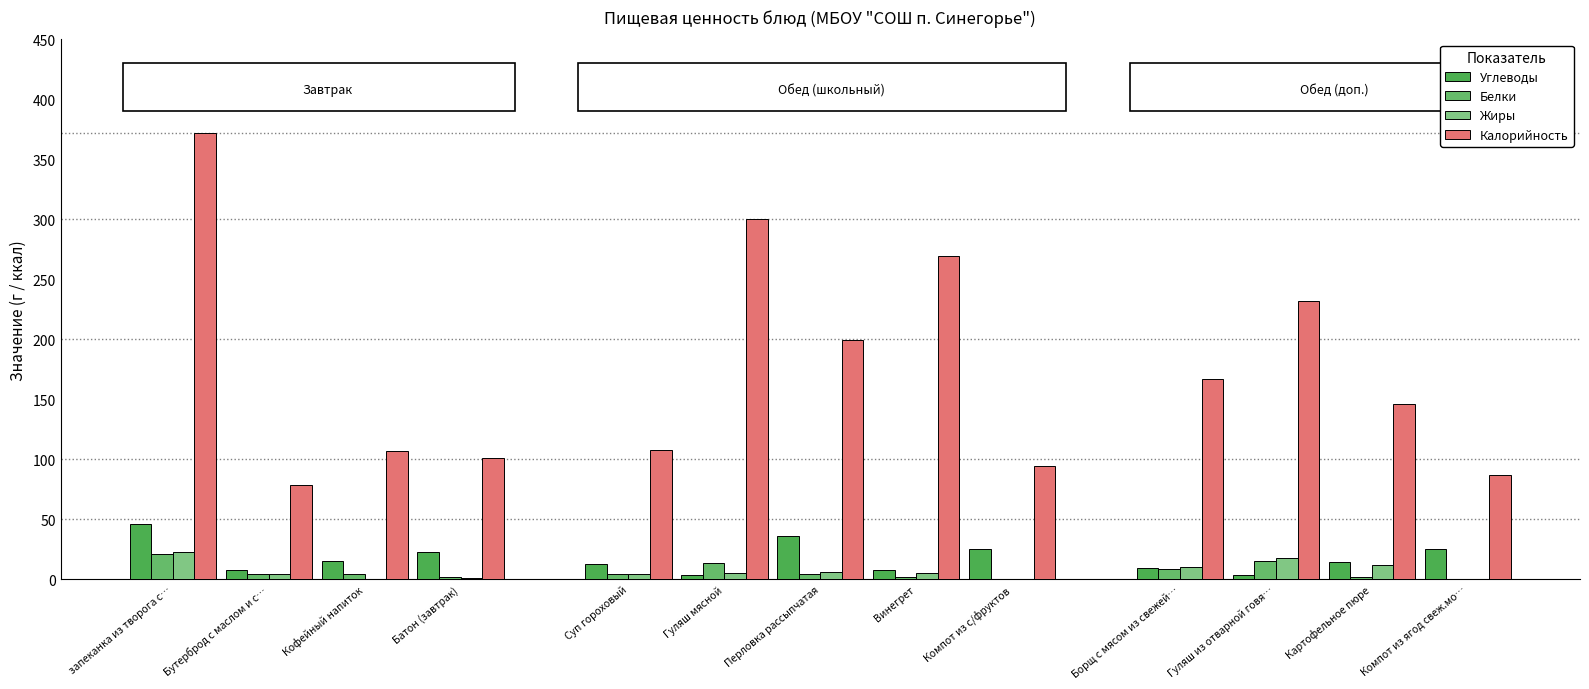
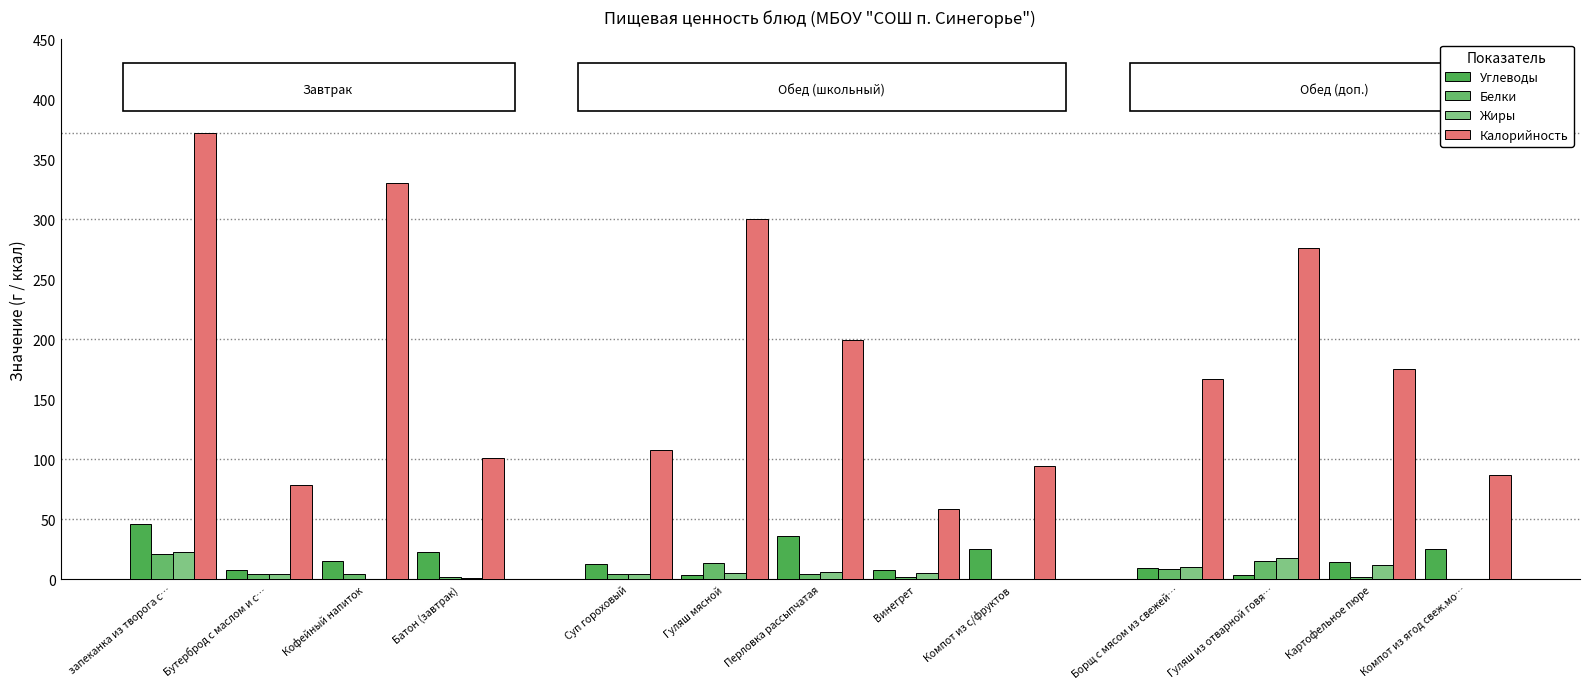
  {
    "Калорийность": {
      "запеканка из творога с…": 372,
      "Бутерброд с маслом и с…": 79,
-     "Кофейный напиток": 107,
+     "Кофейный напиток": 331,
      "Батон (завтрак)": 101,
      "Суп гороховый": 108,
      "Гуляш мясной": 300,
      "Перловка рассыпчатая": 199,
-     "Винегрет": 269,
+     "Винегрет": 58,
      "Компот из с/фруктов": 94,
      "Борщ с мясом из свежей…": 167,
-     "Гуляш из отварной говя…": 232,
-     "Картофельное пюре": 146,
+     "Гуляш из отварной говя…": 276,
+     "Картофельное пюре": 175,
      "Компот из ягод свеж.мо…": 87
    }
  }
